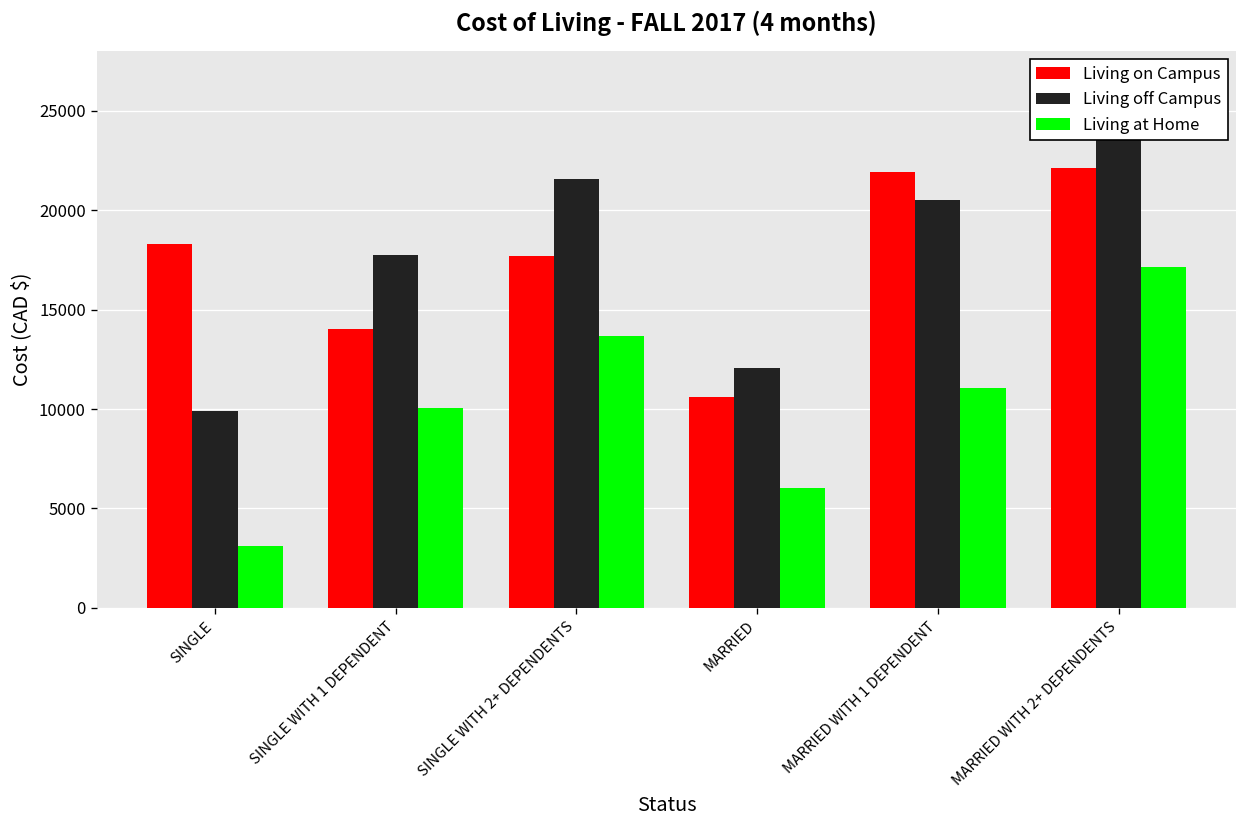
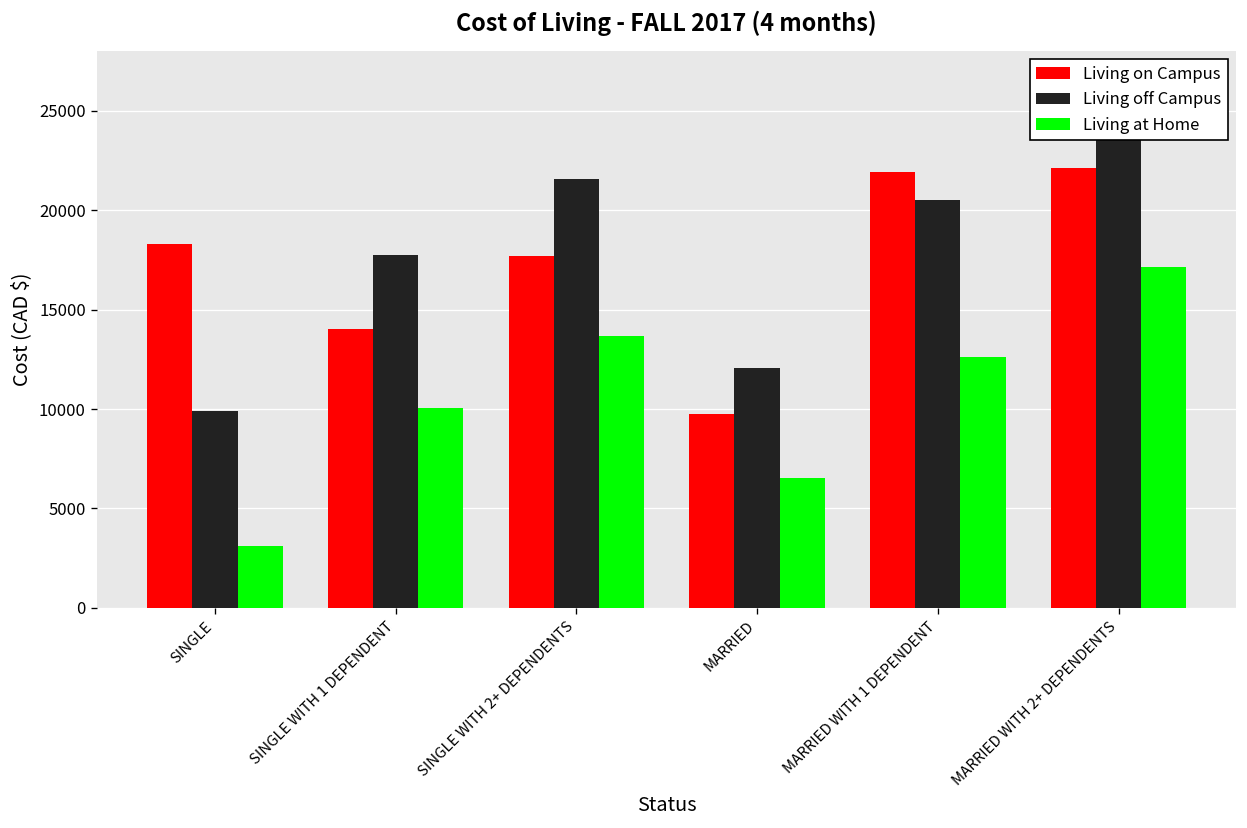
  {
    "Living on Campus": {
      "SINGLE": 18300,
      "SINGLE WITH 1 DEPENDENT": 14000,
      "SINGLE WITH 2+ DEPENDENTS": 17700,
-     "MARRIED": 10600,
+     "MARRIED": 9700,
      "MARRIED WITH 1 DEPENDENT": 21900,
      "MARRIED WITH 2+ DEPENDENTS": 22100
    },
    "Living off Campus": {
      "SINGLE": 9900,
      "SINGLE WITH 1 DEPENDENT": 17800,
      "SINGLE WITH 2+ DEPENDENTS": 21600,
      "MARRIED": 12100,
      "MARRIED WITH 1 DEPENDENT": 20500
    },
    "Living at Home": {
      "SINGLE": 3100,
      "SINGLE WITH 1 DEPENDENT": 10100,
      "SINGLE WITH 2+ DEPENDENTS": 13700,
-     "MARRIED": 6100,
-     "MARRIED WITH 1 DEPENDENT": 11000,
+     "MARRIED": 6500,
+     "MARRIED WITH 1 DEPENDENT": 12600,
      "MARRIED WITH 2+ DEPENDENTS": 17100
    }
  }
